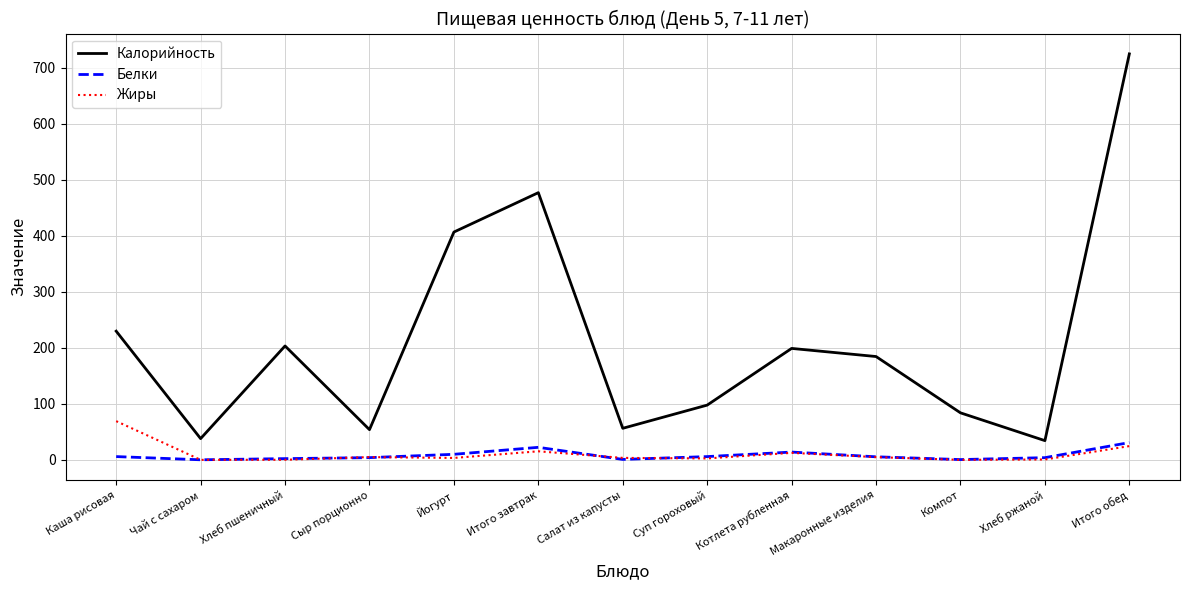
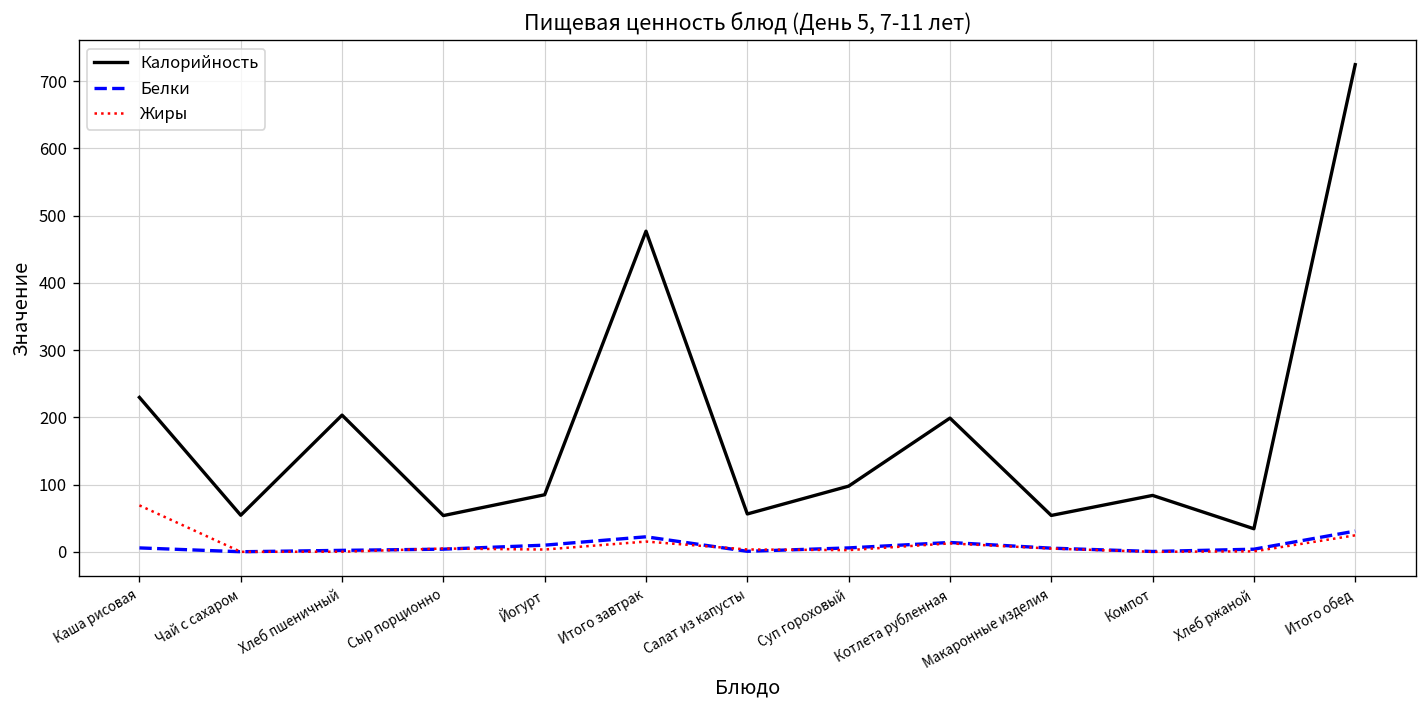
  {
    "Калорийность": {
      "Каша рисовая": 230,
-     "Чай с сахаром": 40,
+     "Чай с сахаром": 50,
      "Хлеб пшеничный": 200,
      "Сыр порционно": 50,
-     "Йогурт": 410,
+     "Йогурт": 90,
      "Итого завтрак": 480,
      "Салат из капусты": 60,
      "Суп гороховый": 100,
      "Котлета рубленная": 200,
-     "Макаронные изделия": 180,
+     "Макаронные изделия": 50,
      "Компот": 80,
      "Хлеб ржаной": 30,
      "Итого обед": 720
    },
    "Белки": {
      "Каша рисовая": 10,
      "Йогурт": 10,
      "Итого завтрак": 20,
      "Итого обед": 30
    },
    "Жиры": {
      "Каша рисовая": 70,
      "Йогурт": 0,
      "Итого завтрак": 20,
      "Итого обед": 20
    }
  }
